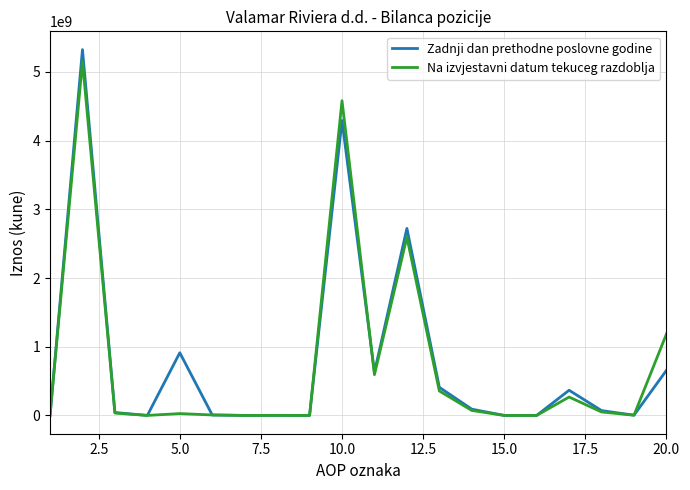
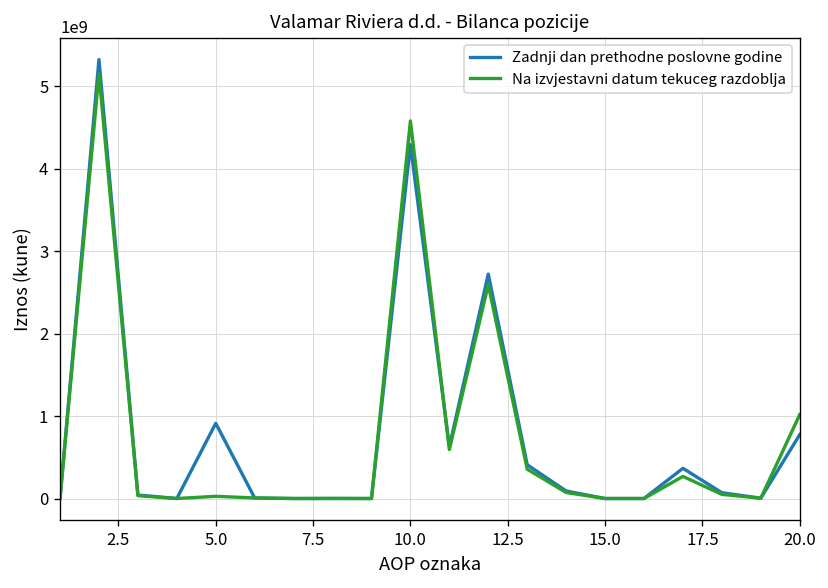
  {
    "Zadnji dan prethodne poslovne godine": {
      "5.0": 900000000,
      "10.0": 4300000000,
-     "20.0": 700000000
+     "20.0": 800000000
    },
    "Na izvjestavni datum tekuceg razdoblja": {
      "5.0": 0,
      "10.0": 4600000000,
-     "20.0": 1200000000
+     "20.0": 1000000000
    }
  }
